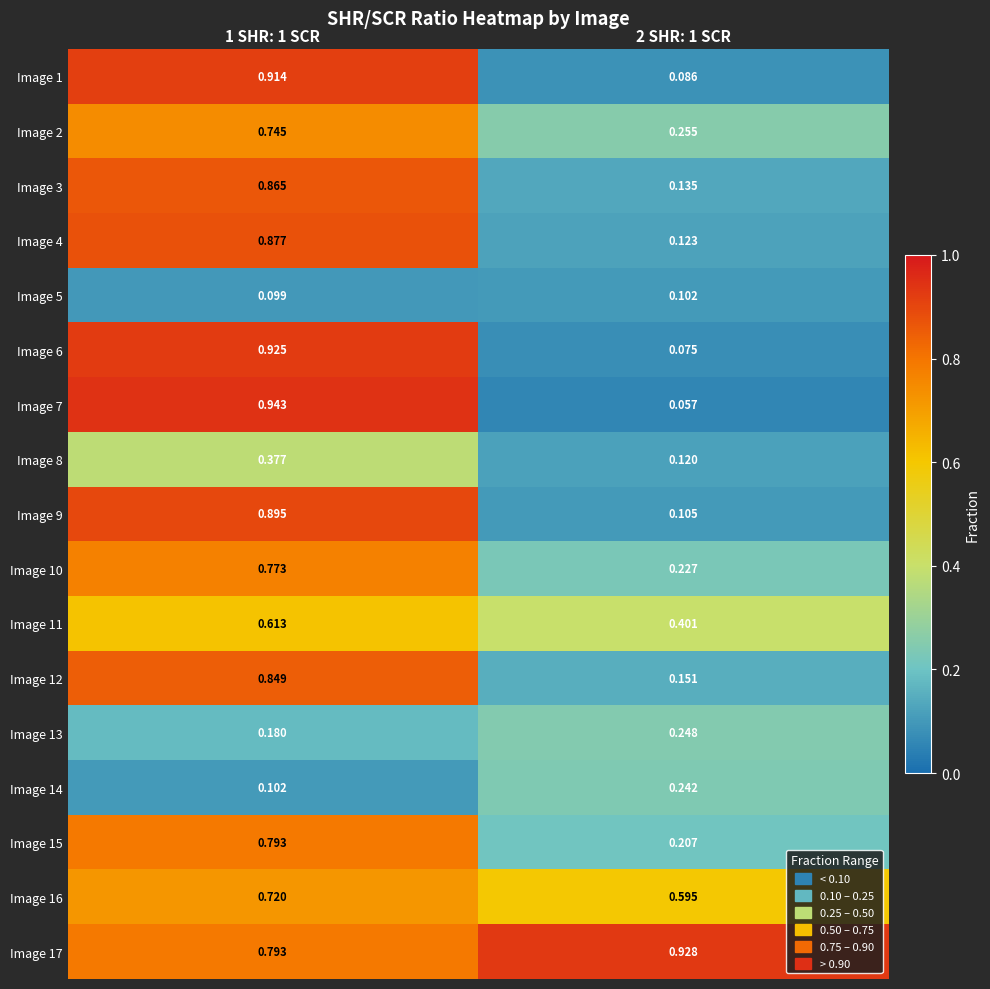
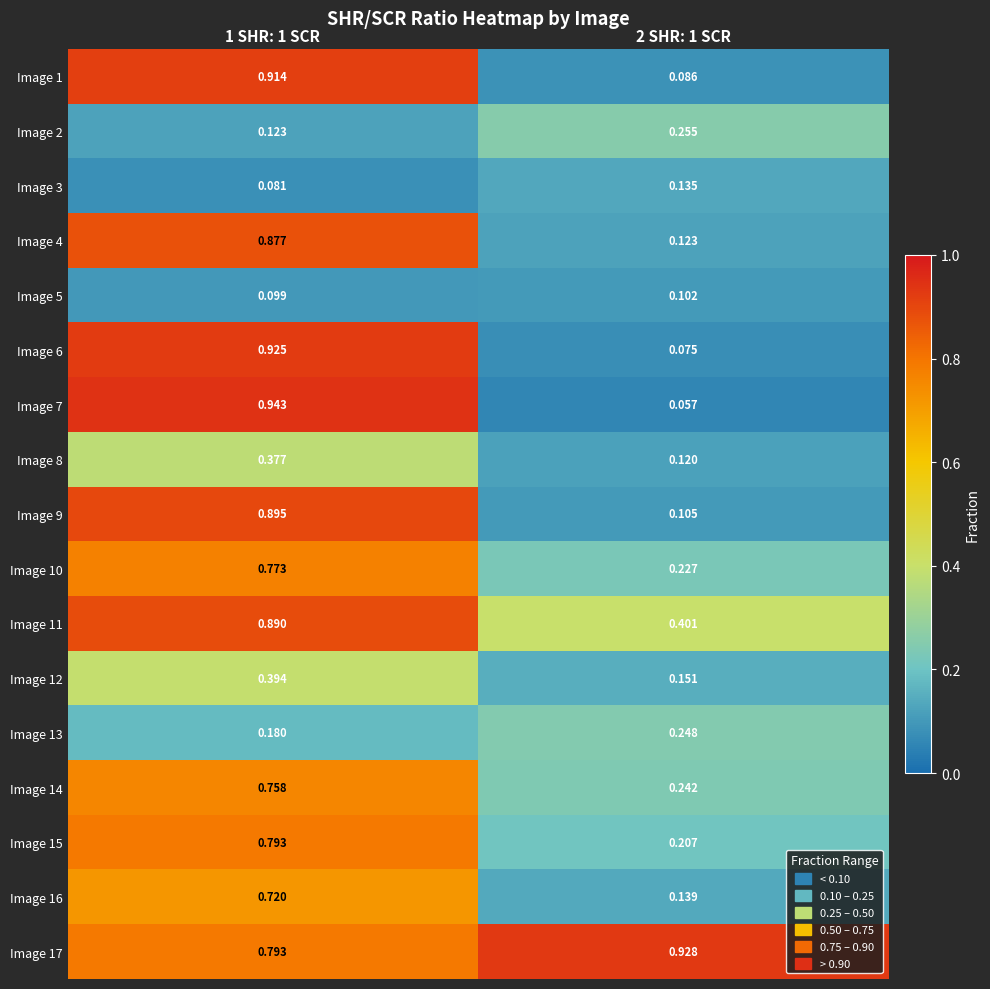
  {
    "Image 1": {
      "1 SHR: 1 SCR": 0.914,
      "2 SHR: 1 SCR": 0.086
    },
    "Image 2": {
-     "1 SHR: 1 SCR": 0.745,
+     "1 SHR: 1 SCR": 0.123,
      "2 SHR: 1 SCR": 0.255
    },
    "Image 3": {
-     "1 SHR: 1 SCR": 0.865,
+     "1 SHR: 1 SCR": 0.081,
      "2 SHR: 1 SCR": 0.135
    },
    "Image 4": {
      "1 SHR: 1 SCR": 0.877,
      "2 SHR: 1 SCR": 0.123
    },
    "Image 5": {
      "1 SHR: 1 SCR": 0.099,
      "2 SHR: 1 SCR": 0.102
    },
    "Image 6": {
      "1 SHR: 1 SCR": 0.925,
      "2 SHR: 1 SCR": 0.075
    },
    "Image 7": {
      "1 SHR: 1 SCR": 0.943,
      "2 SHR: 1 SCR": 0.057
    },
    "Image 8": {
      "1 SHR: 1 SCR": 0.377,
      "2 SHR: 1 SCR": 0.120
    },
    "Image 9": {
      "1 SHR: 1 SCR": 0.895,
      "2 SHR: 1 SCR": 0.105
    },
    "Image 10": {
      "1 SHR: 1 SCR": 0.773,
      "2 SHR: 1 SCR": 0.227
    },
    "Image 11": {
-     "1 SHR: 1 SCR": 0.613,
+     "1 SHR: 1 SCR": 0.890,
      "2 SHR: 1 SCR": 0.401
    },
    "Image 12": {
-     "1 SHR: 1 SCR": 0.849,
+     "1 SHR: 1 SCR": 0.394,
      "2 SHR: 1 SCR": 0.151
    },
    "Image 13": {
      "1 SHR: 1 SCR": 0.180,
      "2 SHR: 1 SCR": 0.248
    },
    "Image 14": {
-     "1 SHR: 1 SCR": 0.102,
+     "1 SHR: 1 SCR": 0.758,
      "2 SHR: 1 SCR": 0.242
    },
    "Image 15": {
      "1 SHR: 1 SCR": 0.793,
      "2 SHR: 1 SCR": 0.207
    },
    "Image 16": {
      "1 SHR: 1 SCR": 0.720,
-     "2 SHR: 1 SCR": 0.595
+     "2 SHR: 1 SCR": 0.139
    },
    "Image 17": {
      "1 SHR: 1 SCR": 0.793,
      "2 SHR: 1 SCR": 0.928
    }
  }
